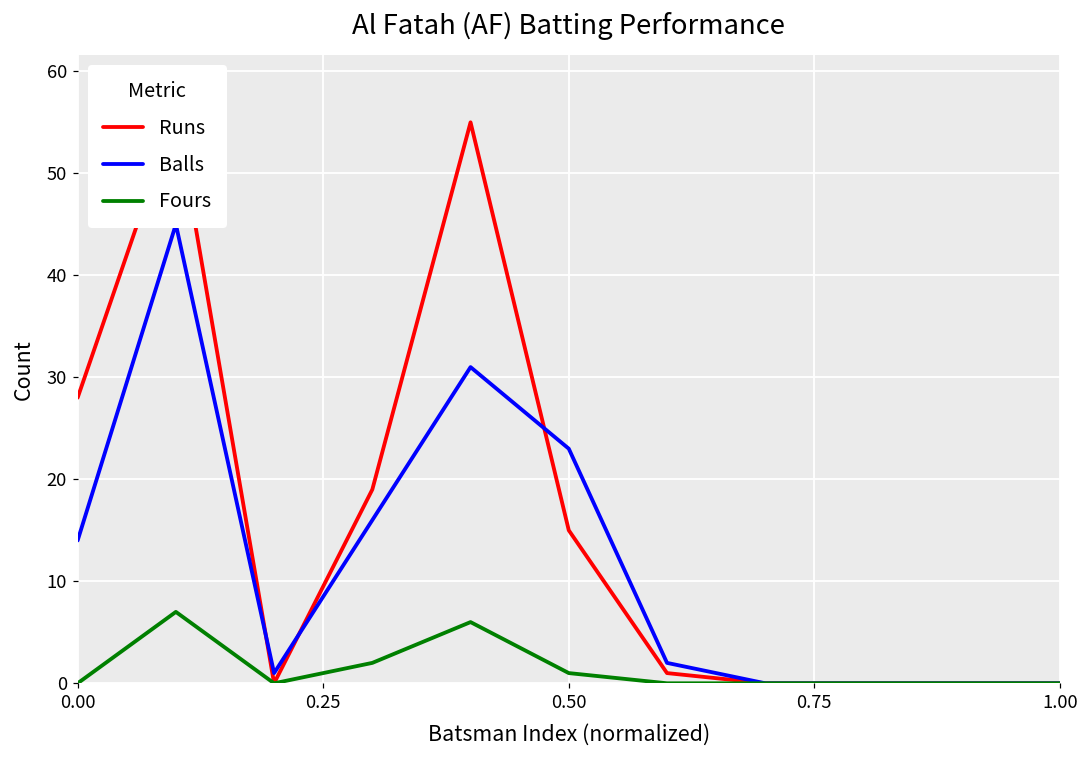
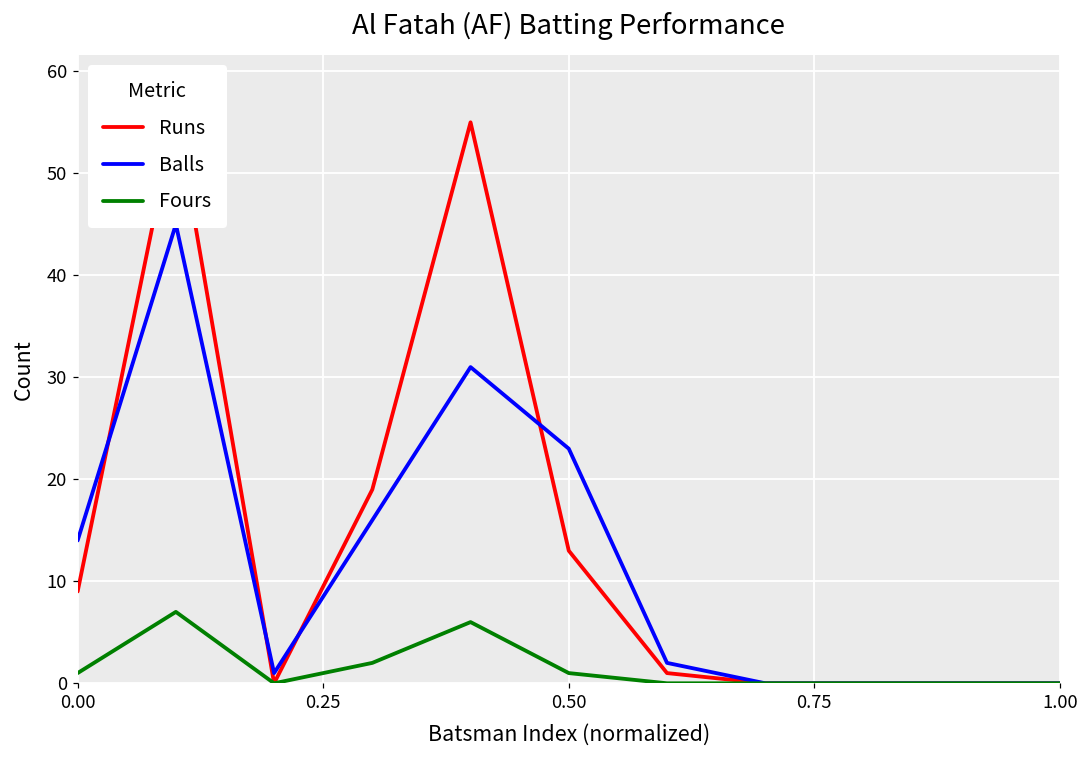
  {
    "Runs": {
-     "0.00": 28,
-     "0.50": 15
+     "0.00": 9,
+     "0.50": 13
    },
    "Balls": {
      "0.00": 14,
      "0.50": 23
    },
    "Fours": {
-     "0.00": 0,
+     "0.00": 1,
      "0.50": 1
    }
  }
